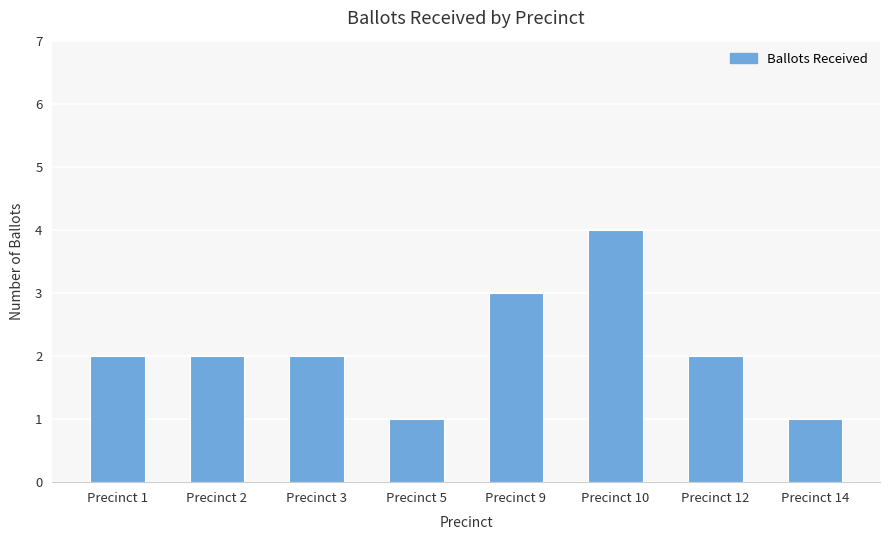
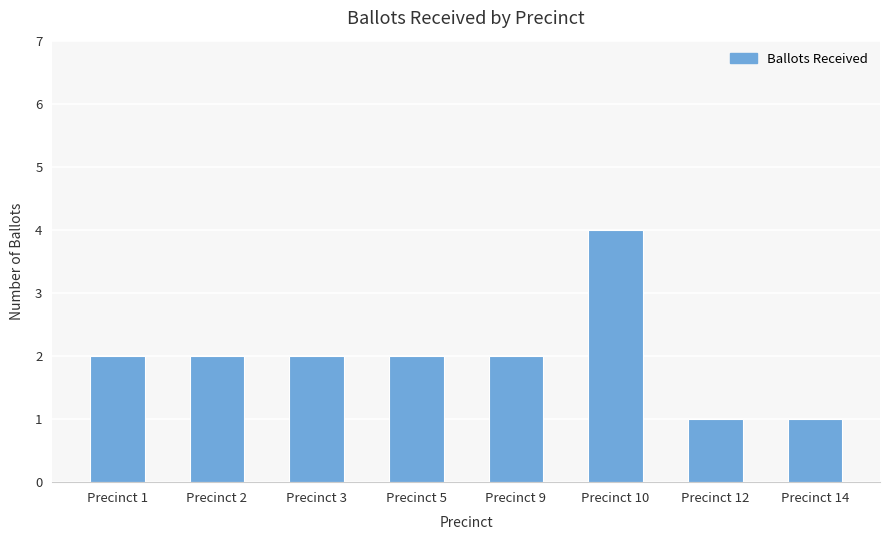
  {
    "Precinct 1": 2,
    "Precinct 2": 2,
    "Precinct 3": 2,
-   "Precinct 5": 1,
-   "Precinct 9": 3,
+   "Precinct 5": 2,
+   "Precinct 9": 2,
    "Precinct 10": 4,
-   "Precinct 12": 2,
+   "Precinct 12": 1,
    "Precinct 14": 1
  }
